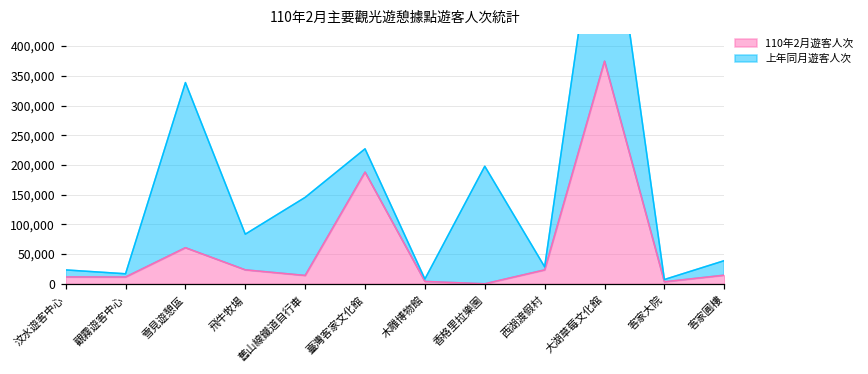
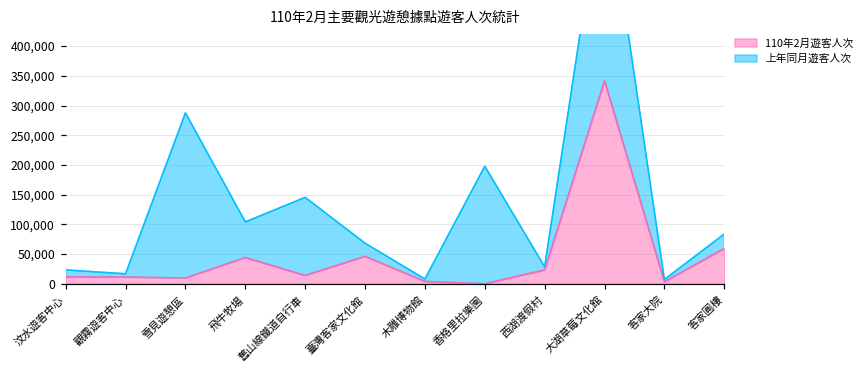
  {
    "110年2月遊客人次": {
      "汶水遊客中心": "10,000",
      "觀霧遊客中心": "10,000",
-     "雪見遊憩區": "60,000",
-     "飛牛牧場": "20,000",
+     "雪見遊憩區": "10,000",
+     "飛牛牧場": "40,000",
      "舊山線鐵道自行車": "10,000",
-     "臺灣客家文化館": "190,000",
+     "臺灣客家文化館": "50,000",
      "香格里拉樂園": "0",
      "西湖渡假村": "20,000",
-     "大湖草莓文化館": "370,000",
-     "客家圓樓": "10,000"
+     "大湖草莓文化館": "340,000",
+     "客家圓樓": "60,000"
    },
    "上年同月遊客人次": {
      "汶水遊客中心": "10,000",
      "觀霧遊客中心": "10,000",
      "雪見遊憩區": "280,000",
      "飛牛牧場": "60,000",
      "舊山線鐵道自行車": "130,000",
-     "臺灣客家文化館": "40,000",
+     "臺灣客家文化館": "20,000",
      "香格里拉樂園": "200,000",
      "西湖渡假村": "10,000",
      "客家圓樓": "20,000"
    }
  }
